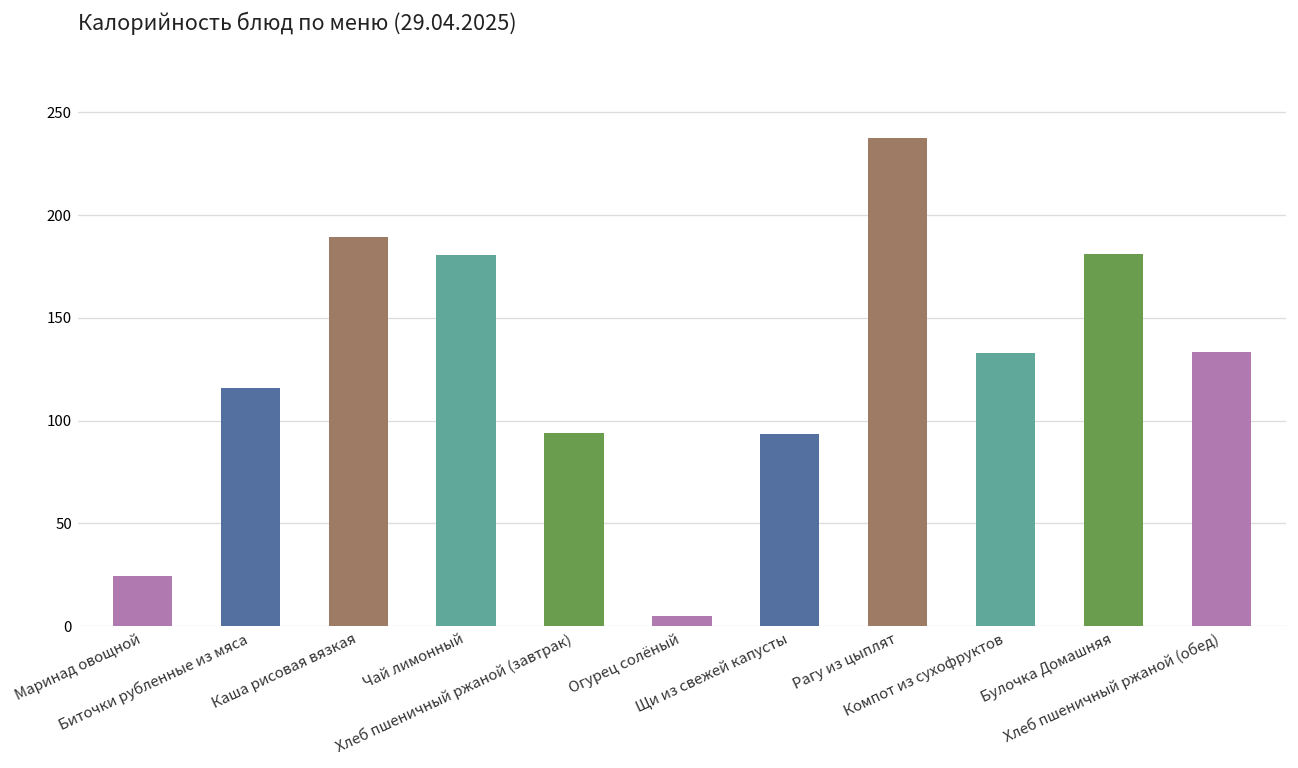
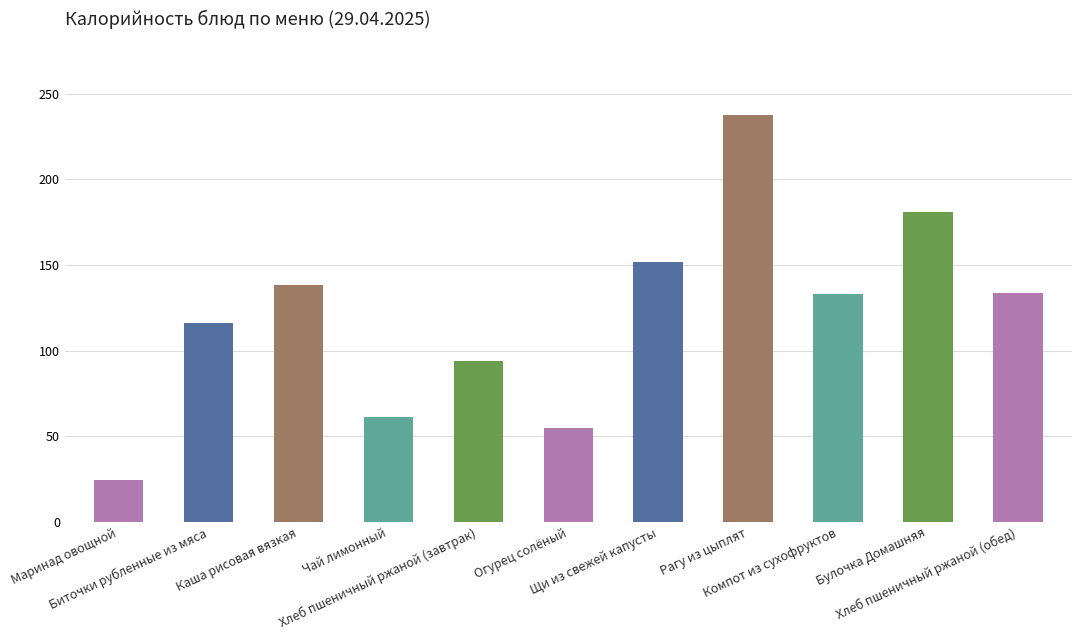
  {
    "Маринад овощной": 24,
    "Биточки рубленные из мяса": 116,
-   "Каша рисовая вязкая": 190,
-   "Чай лимонный": 180,
+   "Каша рисовая вязкая": 138,
+   "Чай лимонный": 61,
    "Хлеб пшеничный ржаной (завтрак)": 94,
-   "Огурец солёный": 5,
-   "Щи из свежей капусты": 94,
+   "Огурец солёный": 55,
+   "Щи из свежей капусты": 152,
    "Рагу из цыплят": 237,
    "Компот из сухофруктов": 133,
    "Булочка Домашняя": 181,
    "Хлеб пшеничный ржаной (обед)": 134
  }
